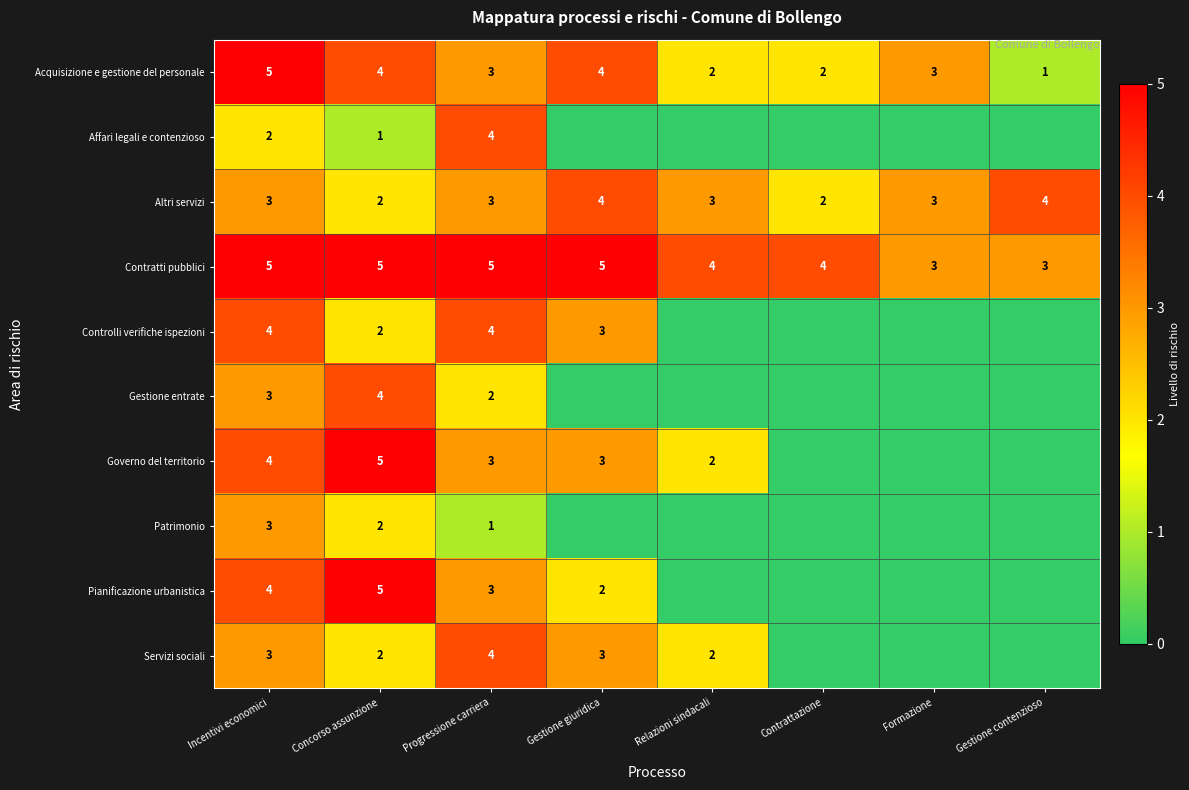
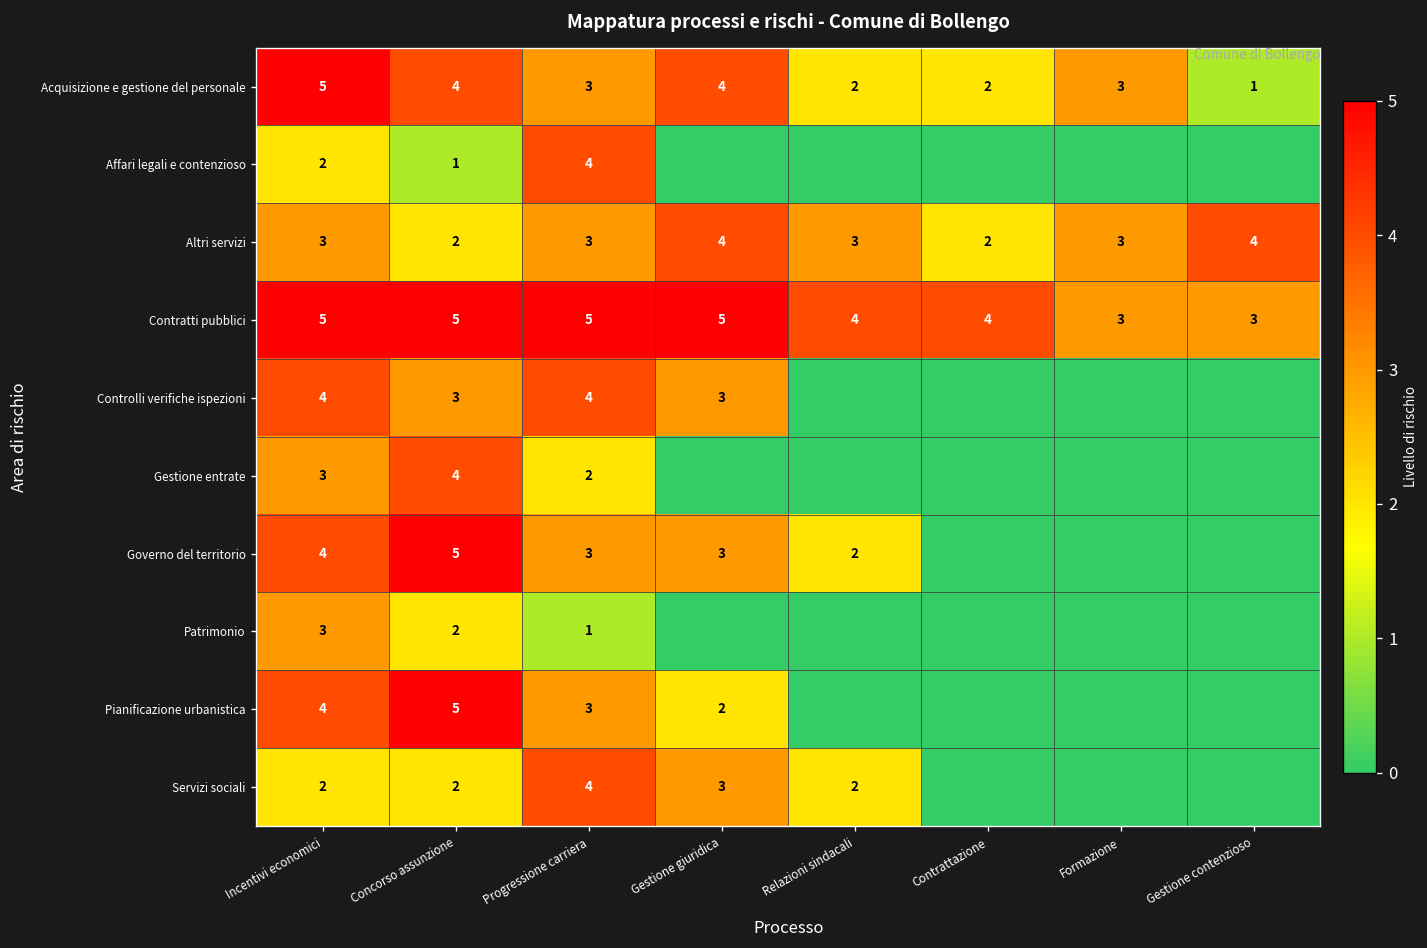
  {
    "Acquisizione e gestione del personale": {
      "Incentivi economici": 5,
      "Concorso assunzione": 4,
      "Progressione carriera": 3,
      "Gestione giuridica": 4,
      "Relazioni sindacali": 2,
      "Contrattazione": 2,
      "Formazione": 3
    },
    "Affari legali e contenzioso": {
      "Incentivi economici": 2,
      "Concorso assunzione": 1,
      "Progressione carriera": 4
    },
    "Altri servizi": {
      "Incentivi economici": 3,
      "Concorso assunzione": 2,
      "Progressione carriera": 3,
      "Gestione giuridica": 4,
      "Relazioni sindacali": 3,
      "Contrattazione": 2,
      "Formazione": 3,
      "Gestione contenzioso": 4
    },
    "Contratti pubblici": {
      "Incentivi economici": 5,
      "Concorso assunzione": 5,
      "Progressione carriera": 5,
      "Gestione giuridica": 5,
      "Relazioni sindacali": 4,
      "Contrattazione": 4,
      "Formazione": 3,
      "Gestione contenzioso": 3
    },
    "Controlli verifiche ispezioni": {
      "Incentivi economici": 4,
-     "Concorso assunzione": 2,
+     "Concorso assunzione": 3,
      "Progressione carriera": 4,
      "Gestione giuridica": 3
    },
    "Gestione entrate": {
      "Incentivi economici": 3,
      "Concorso assunzione": 4,
      "Progressione carriera": 2
    },
    "Governo del territorio": {
      "Incentivi economici": 4,
      "Concorso assunzione": 5,
      "Progressione carriera": 3,
      "Gestione giuridica": 3,
      "Relazioni sindacali": 2
    },
    "Patrimonio": {
      "Incentivi economici": 3,
      "Concorso assunzione": 2,
      "Progressione carriera": 1
    },
    "Pianificazione urbanistica": {
      "Incentivi economici": 4,
      "Concorso assunzione": 5,
      "Progressione carriera": 3,
      "Gestione giuridica": 2
    },
    "Servizi sociali": {
-     "Incentivi economici": 3,
+     "Incentivi economici": 2,
      "Concorso assunzione": 2,
      "Progressione carriera": 4,
      "Gestione giuridica": 3,
      "Relazioni sindacali": 2
    }
  }
